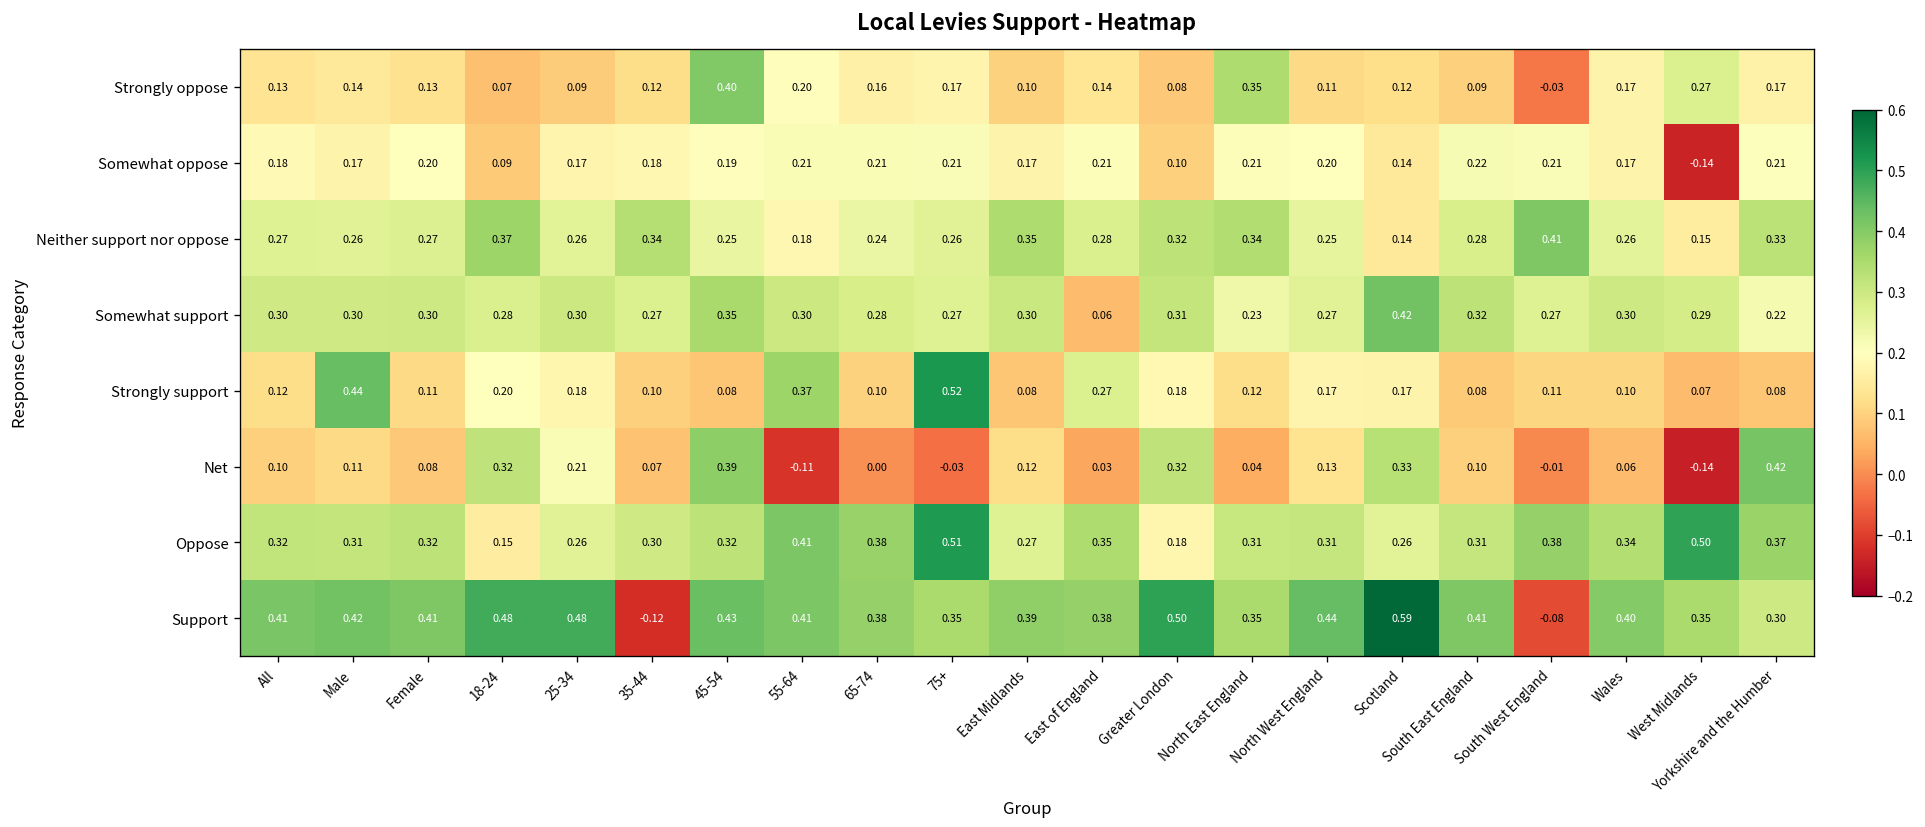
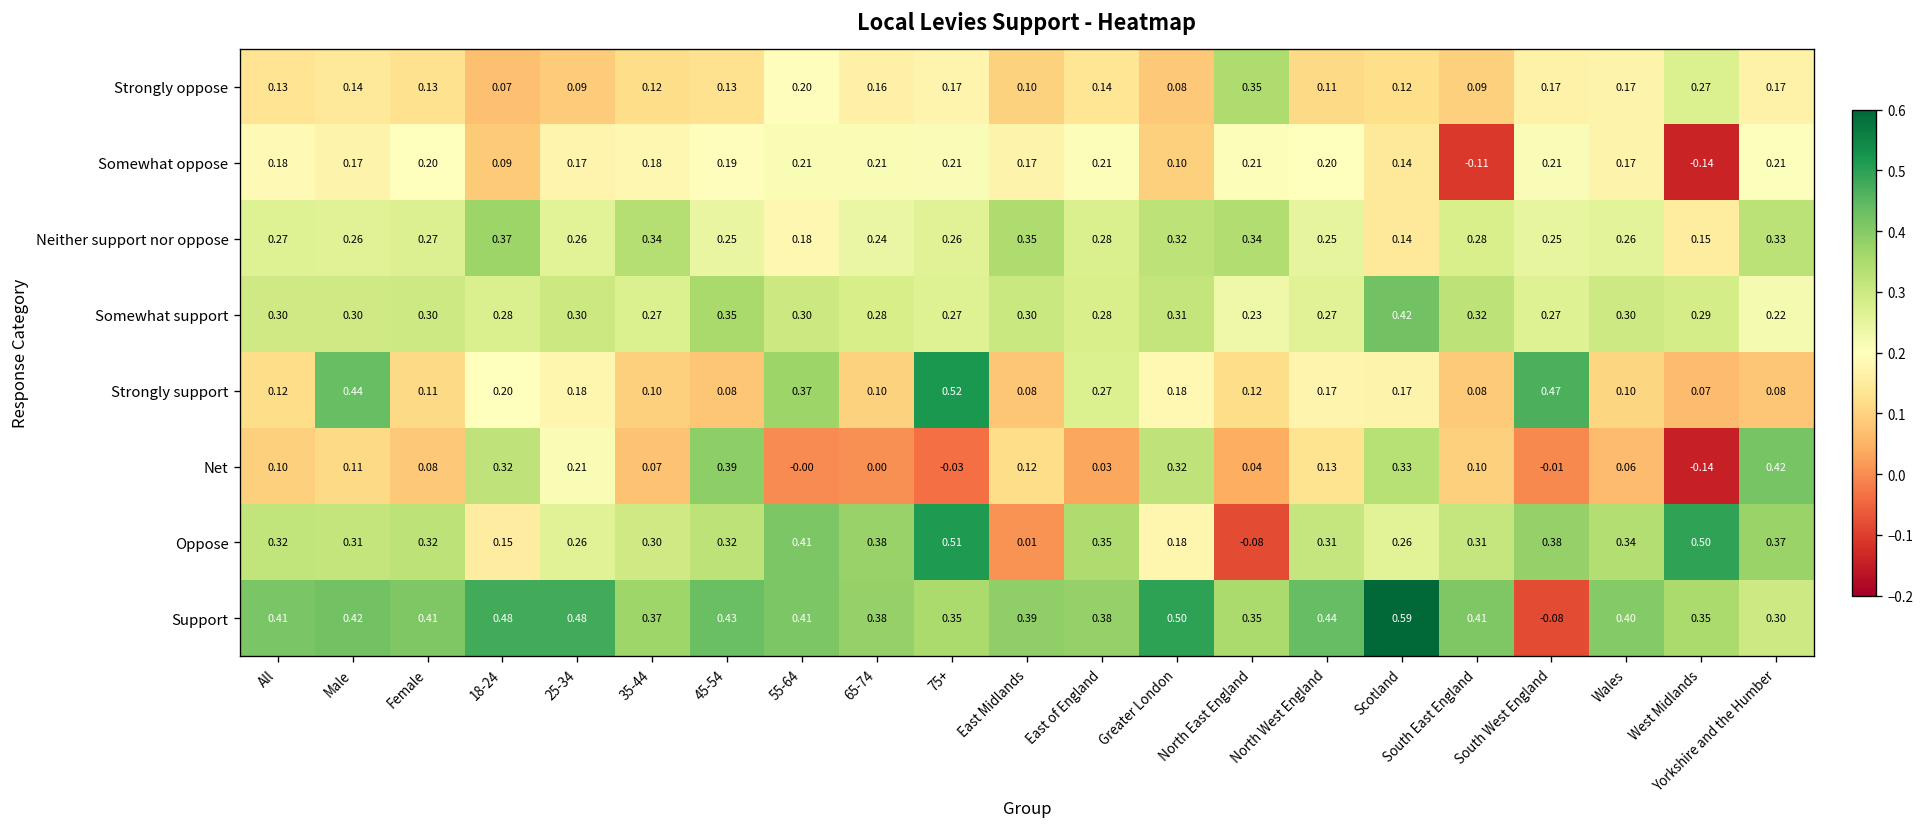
  {
    "Strongly oppose": {
      "All": 0.13,
      "Male": 0.14,
      "Female": 0.13,
      "18-24": 0.07,
      "25-34": 0.09,
      "35-44": 0.12,
-     "45-54": 0.40,
+     "45-54": 0.13,
      "55-64": 0.20,
      "65-74": 0.16,
      "75+": 0.17,
      "East Midlands": 0.10,
      "East of England": 0.14,
      "Greater London": 0.08,
      "North East England": 0.35,
      "North West England": 0.11,
      "Scotland": 0.12,
      "South East England": 0.09,
-     "South West England": -0.03,
+     "South West England": 0.17,
      "Wales": 0.17,
      "West Midlands": 0.27,
      "Yorkshire and the Humber": 0.17
    },
    "Somewhat oppose": {
      "All": 0.18,
      "Male": 0.17,
      "Female": 0.20,
      "18-24": 0.09,
      "25-34": 0.17,
      "35-44": 0.18,
      "45-54": 0.19,
      "55-64": 0.21,
      "65-74": 0.21,
      "75+": 0.21,
      "East Midlands": 0.17,
      "East of England": 0.21,
      "Greater London": 0.10,
      "North East England": 0.21,
      "North West England": 0.20,
      "Scotland": 0.14,
-     "South East England": 0.22,
+     "South East England": -0.11,
      "South West England": 0.21,
      "Wales": 0.17,
      "West Midlands": -0.14,
      "Yorkshire and the Humber": 0.21
    },
    "Neither support nor oppose": {
      "All": 0.27,
      "Male": 0.26,
      "Female": 0.27,
      "18-24": 0.37,
      "25-34": 0.26,
      "35-44": 0.34,
      "45-54": 0.25,
      "55-64": 0.18,
      "65-74": 0.24,
      "75+": 0.26,
      "East Midlands": 0.35,
      "East of England": 0.28,
      "Greater London": 0.32,
      "North East England": 0.34,
      "North West England": 0.25,
      "Scotland": 0.14,
      "South East England": 0.28,
-     "South West England": 0.41,
+     "South West England": 0.25,
      "Wales": 0.26,
      "West Midlands": 0.15,
      "Yorkshire and the Humber": 0.33
    },
    "Somewhat support": {
      "All": 0.30,
      "Male": 0.30,
      "Female": 0.30,
      "18-24": 0.28,
      "25-34": 0.30,
      "35-44": 0.27,
      "45-54": 0.35,
      "55-64": 0.30,
      "65-74": 0.28,
      "75+": 0.27,
      "East Midlands": 0.30,
-     "East of England": 0.06,
+     "East of England": 0.28,
      "Greater London": 0.31,
      "North East England": 0.23,
      "North West England": 0.27,
      "Scotland": 0.42,
      "South East England": 0.32,
      "South West England": 0.27,
      "Wales": 0.30,
      "West Midlands": 0.29,
      "Yorkshire and the Humber": 0.22
    },
    "Strongly support": {
      "All": 0.12,
      "Male": 0.44,
      "Female": 0.11,
      "18-24": 0.20,
      "25-34": 0.18,
      "35-44": 0.10,
      "45-54": 0.08,
      "55-64": 0.37,
      "65-74": 0.10,
      "75+": 0.52,
      "East Midlands": 0.08,
      "East of England": 0.27,
      "Greater London": 0.18,
      "North East England": 0.12,
      "North West England": 0.17,
      "Scotland": 0.17,
      "South East England": 0.08,
-     "South West England": 0.11,
+     "South West England": 0.47,
      "Wales": 0.10,
      "West Midlands": 0.07,
      "Yorkshire and the Humber": 0.08
    },
    "Net": {
      "All": 0.10,
      "Male": 0.11,
      "Female": 0.08,
      "18-24": 0.32,
      "25-34": 0.21,
      "35-44": 0.07,
      "45-54": 0.39,
-     "55-64": -0.11,
+     "55-64": -0.00,
      "65-74": 0.00,
      "75+": -0.03,
      "East Midlands": 0.12,
      "East of England": 0.03,
      "Greater London": 0.32,
      "North East England": 0.04,
      "North West England": 0.13,
      "Scotland": 0.33,
      "South East England": 0.10,
      "South West England": -0.01,
      "Wales": 0.06,
      "West Midlands": -0.14,
      "Yorkshire and the Humber": 0.42
    },
    "Oppose": {
      "All": 0.32,
      "Male": 0.31,
      "Female": 0.32,
      "18-24": 0.15,
      "25-34": 0.26,
      "35-44": 0.30,
      "45-54": 0.32,
      "55-64": 0.41,
      "65-74": 0.38,
      "75+": 0.51,
-     "East Midlands": 0.27,
+     "East Midlands": 0.01,
      "East of England": 0.35,
      "Greater London": 0.18,
-     "North East England": 0.31,
+     "North East England": -0.08,
      "North West England": 0.31,
      "Scotland": 0.26,
      "South East England": 0.31,
      "South West England": 0.38,
      "Wales": 0.34,
      "West Midlands": 0.50,
      "Yorkshire and the Humber": 0.37
    },
    "Support": {
      "All": 0.41,
      "Male": 0.42,
      "Female": 0.41,
      "18-24": 0.48,
      "25-34": 0.48,
-     "35-44": -0.12,
+     "35-44": 0.37,
      "45-54": 0.43,
      "55-64": 0.41,
      "65-74": 0.38,
      "75+": 0.35,
      "East Midlands": 0.39,
      "East of England": 0.38,
      "Greater London": 0.50,
      "North East England": 0.35,
      "North West England": 0.44,
      "Scotland": 0.59,
      "South East England": 0.41,
      "South West England": -0.08,
      "Wales": 0.40,
      "West Midlands": 0.35,
      "Yorkshire and the Humber": 0.30
    }
  }
